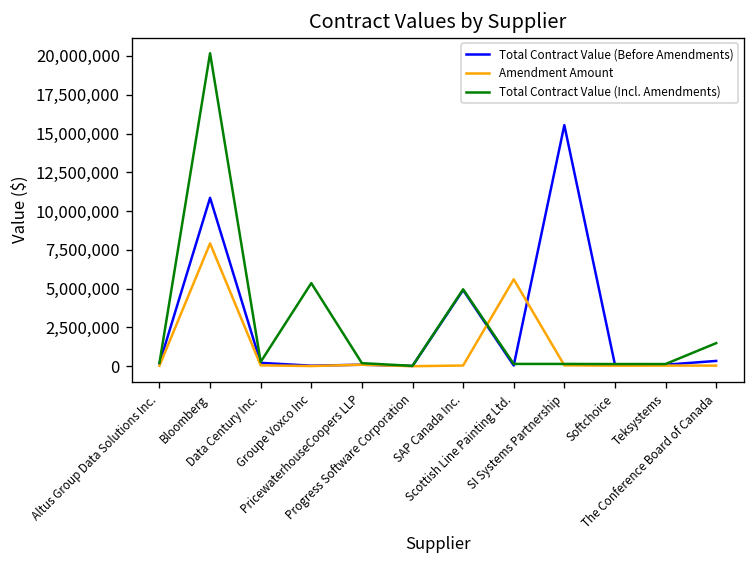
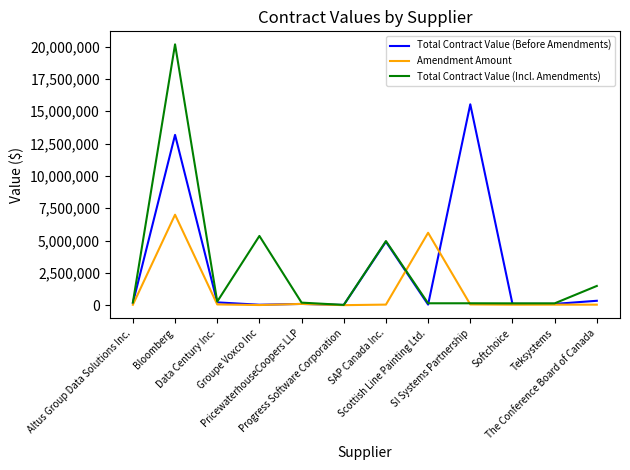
  {
    "Total Contract Value (Before Amendments)": {
-     "Bloomberg": "10,900,000",
+     "Bloomberg": "13,200,000",
      "SI Systems Partnership": "15,500,000",
      "The Conference Board of Canada": "300,000"
    },
    "Amendment Amount": {
-     "Bloomberg": "7,900,000",
+     "Bloomberg": "7,000,000",
      "SAP Canada Inc.": "0",
      "Scottish Line Painting Ltd.": "5,600,000",
      "The Conference Board of Canada": "0"
    },
    "Total Contract Value (Incl. Amendments)": {
      "Bloomberg": "20,200,000",
      "Groupe Voxco Inc": "5,400,000",
      "The Conference Board of Canada": "1,500,000"
    }
  }
